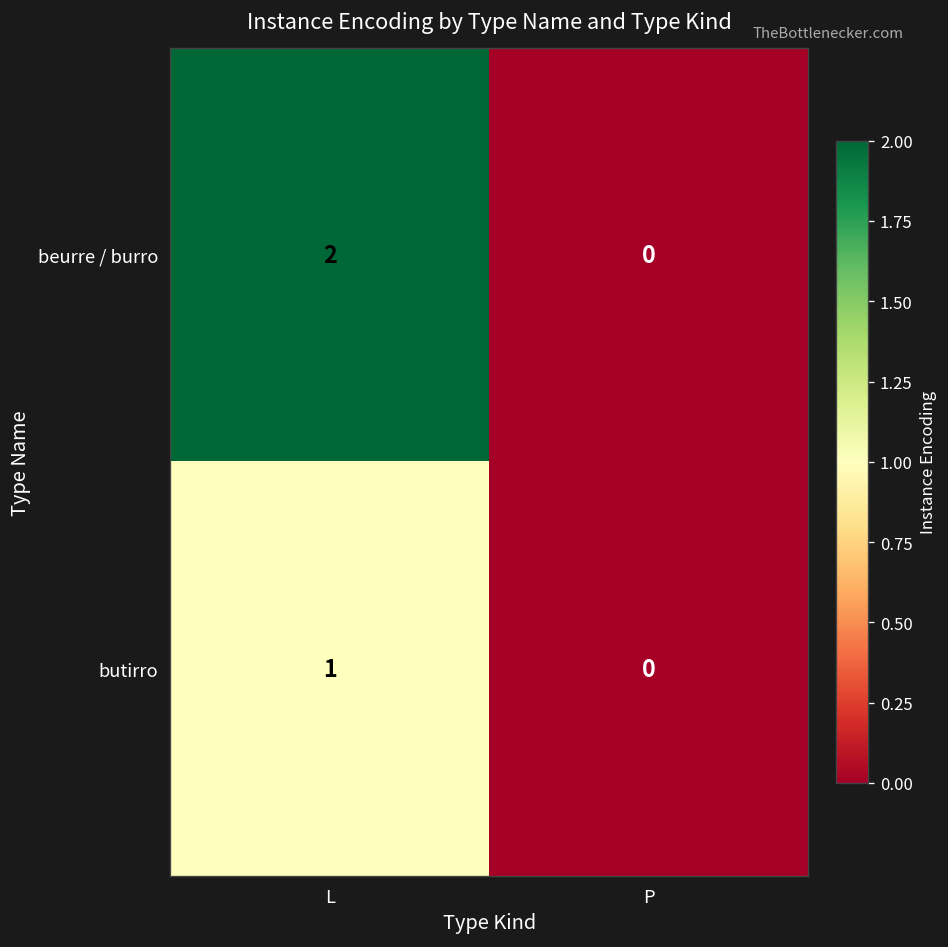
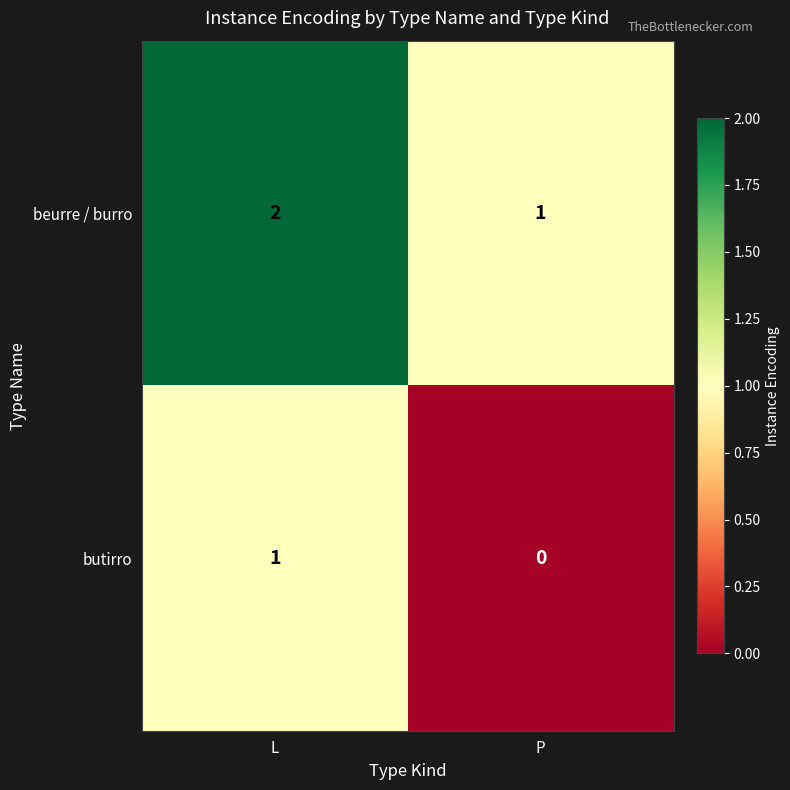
  {
    "beurre / burro": {
      "L": 2,
-     "P": 0
+     "P": 1
    },
    "butirro": {
      "L": 1,
      "P": 0
    }
  }
